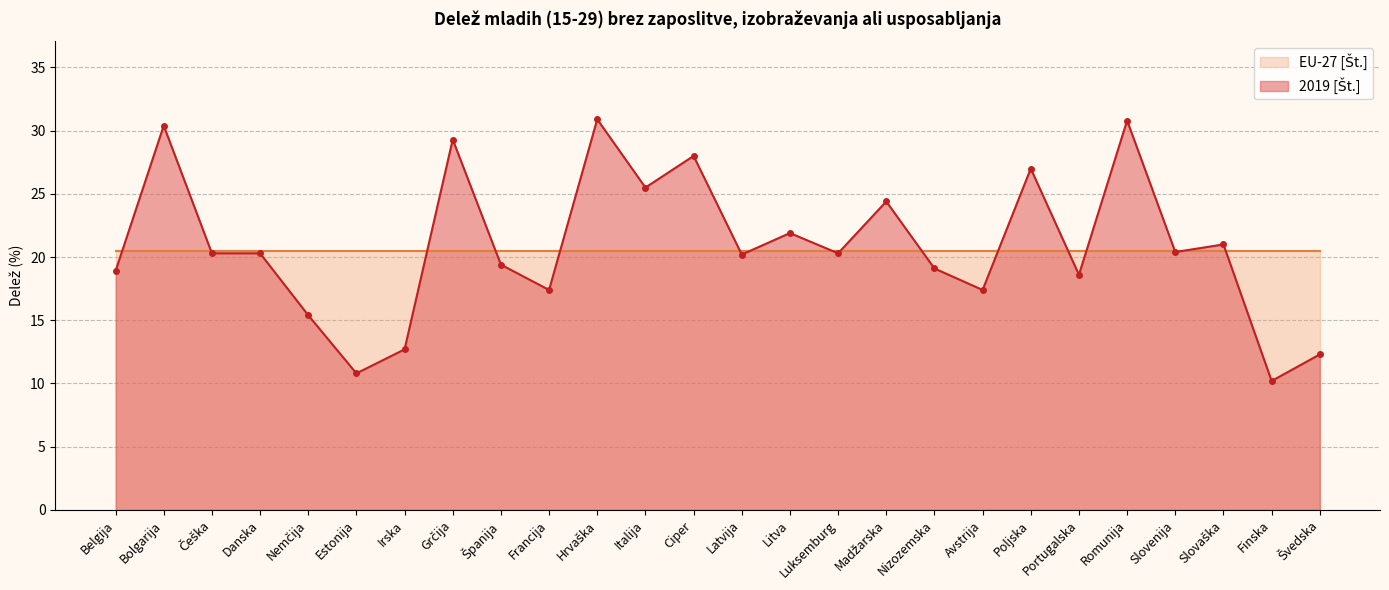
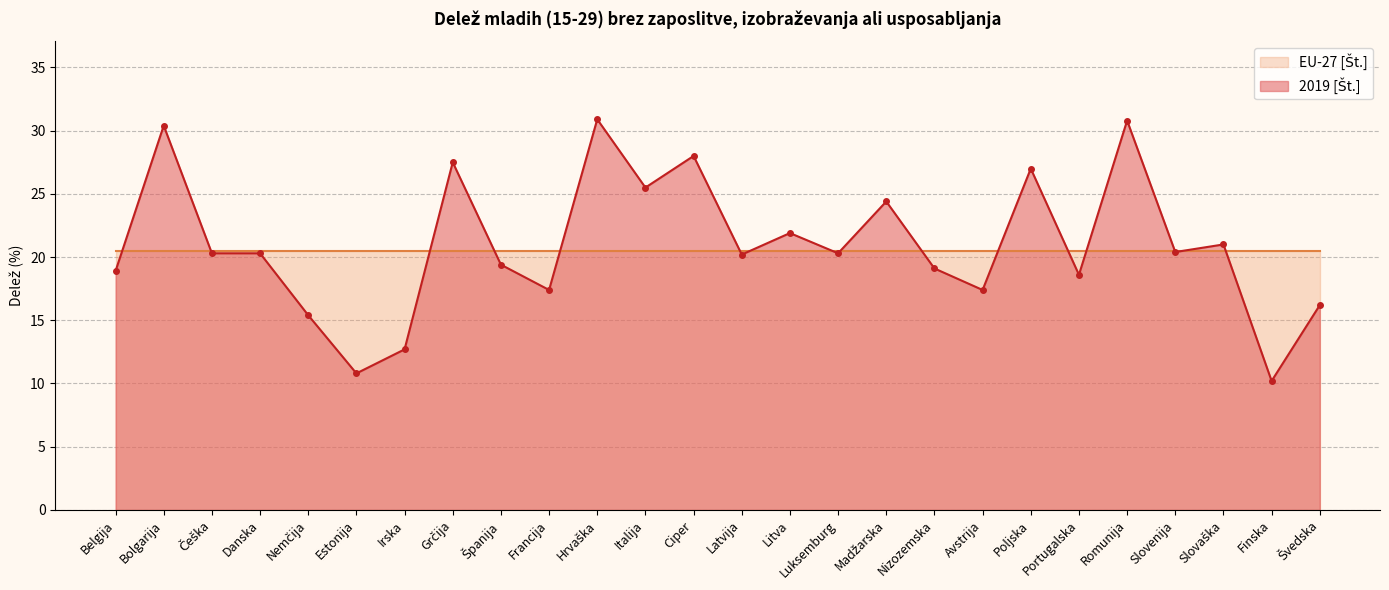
  {
    "EU-27 [Št.]": {
      "Belgija": 20.5,
      "Bolgarija": 20.5,
      "Nemčija": 20.5,
      "Estonija": 20.5,
      "Irska": 20.5,
      "Grčija": 20.5,
      "Španija": 20.5,
      "Francija": 20.5,
      "Hrvaška": 20.5,
      "Italija": 20.5,
      "Ciper": 20.5,
      "Latvija": 20.5,
      "Litva": 20.5,
      "Madžarska": 20.5,
      "Nizozemska": 20.5,
      "Avstrija": 20.5,
      "Poljska": 20.5,
      "Portugalska": 20.5,
      "Romunija": 20.5,
      "Slovaška": 20.5,
      "Finska": 20.5,
      "Švedska": 20.5
    },
    "2019 [Št.]": {
      "Belgija": 18.9,
      "Bolgarija": 30.4,
      "Nemčija": 15.4,
      "Estonija": 10.8,
      "Irska": 12.7,
-     "Grčija": 29.3,
+     "Grčija": 27.5,
      "Španija": 19.4,
      "Francija": 17.4,
      "Hrvaška": 30.9,
      "Italija": 25.5,
      "Ciper": 28.0,
      "Latvija": 20.2,
      "Litva": 21.9,
      "Madžarska": 24.4,
      "Nizozemska": 19.1,
      "Avstrija": 17.4,
      "Poljska": 27.0,
      "Portugalska": 18.6,
      "Romunija": 30.8,
      "Slovaška": 21.0,
      "Finska": 10.2,
-     "Švedska": 12.3
+     "Švedska": 16.2
    }
  }
